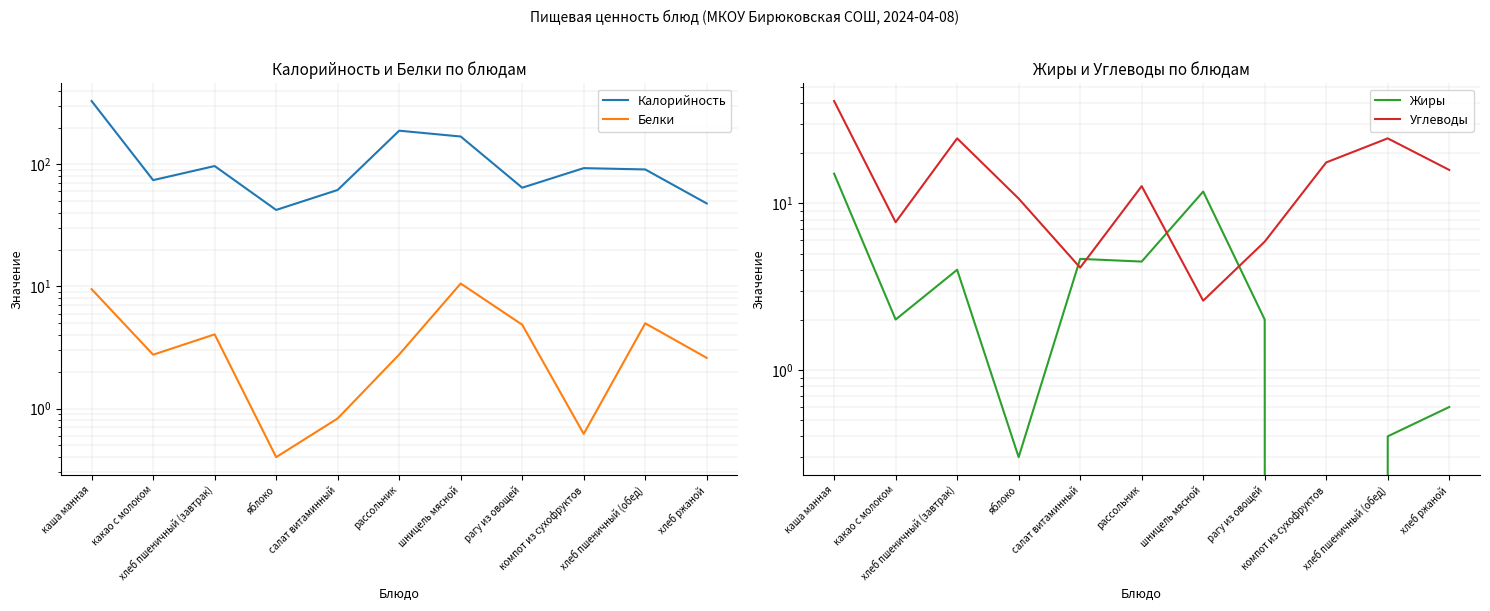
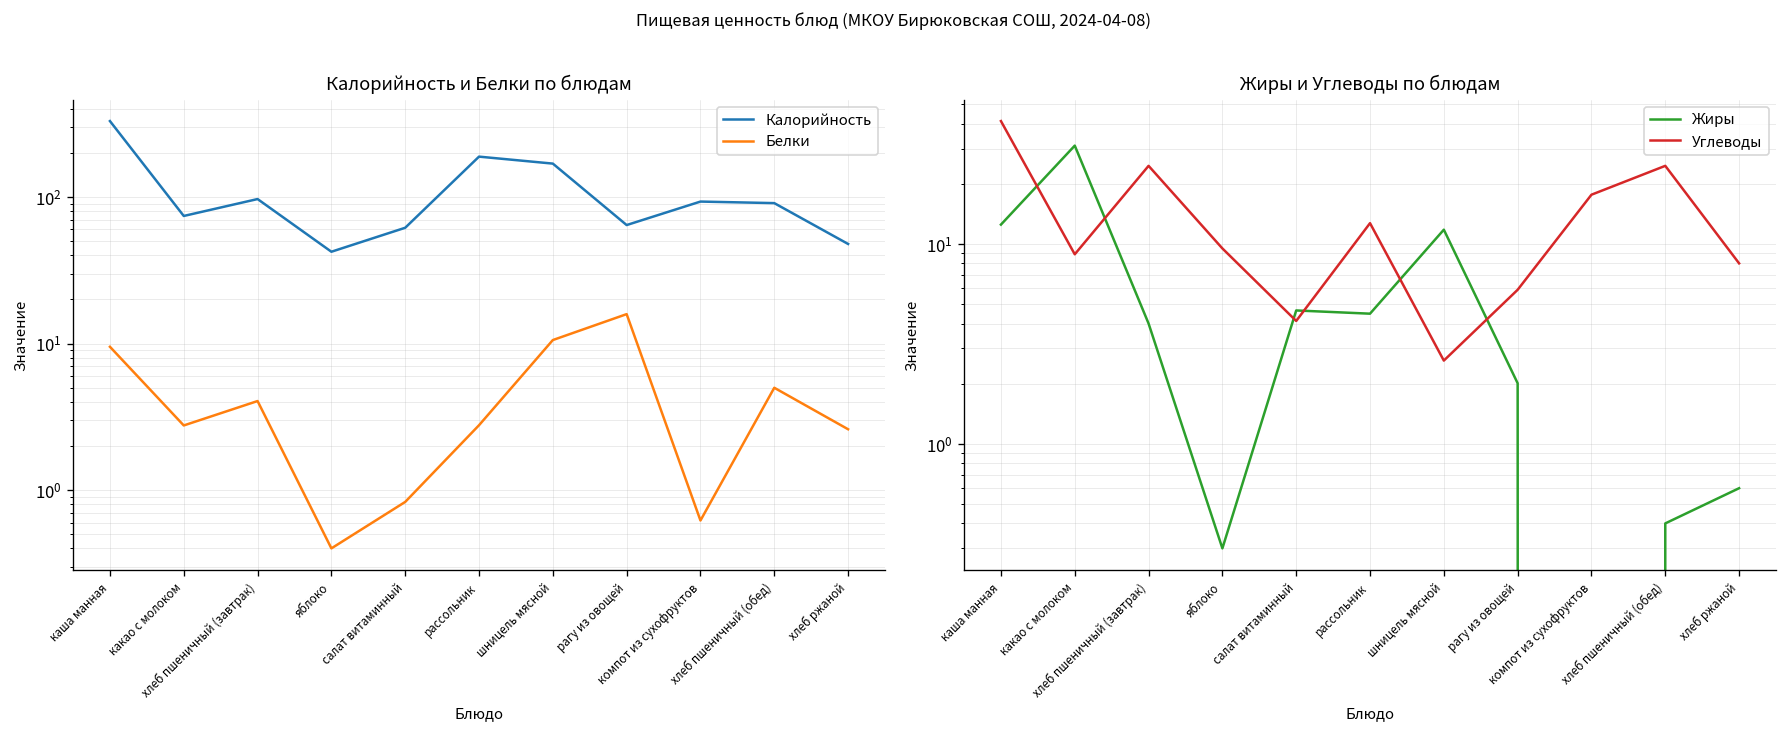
  {
    "Калорийность и Белки по блюдам": {
      "Калорийность": {
        "каша манная": 330,
        "какао с молоком": 70,
        "хлеб пшеничный (завтрак)": 100,
        "яблоко": 42,
        "салат витаминный": 60,
        "рассольник": 190,
        "шницель мясной": 170,
        "рагу из овощей": 60,
        "компот из сухофруктов": 90,
        "хлеб пшеничный (обед)": 90,
        "хлеб ржаной": 48
      },
      "Белки": {
        "каша манная": 10,
        "какао с молоком": 2.8,
        "хлеб пшеничный (завтрак)": 4.1,
        "яблоко": 0.4,
        "салат витаминный": 0.8,
        "рассольник": 2.8,
        "шницель мясной": 11,
-       "рагу из овощей": 4.9,
+       "рагу из овощей": 16,
        "компот из сухофруктов": 0.6,
        "хлеб пшеничный (обед)": 5.0,
        "хлеб ржаной": 2.6
      }
    },
    "Жиры и Углеводы по блюдам": {
      "Жиры": {
-       "каша манная": 15,
-       "какао с молоком": 2.0,
+       "каша манная": 13,
+       "какао с молоком": 31,
        "хлеб пшеничный (завтрак)": 4.0,
        "яблоко": 0.3,
        "салат витаминный": 4.7,
        "рассольник": 4.5,
        "шницель мясной": 12,
        "рагу из овощей": 2.0,
        "хлеб пшеничный (обед)": 0.4,
        "хлеб ржаной": 0.6
      },
      "Углеводы": {
        "каша манная": 41,
-       "какао с молоком": 8,
+       "какао с молоком": 9,
        "хлеб пшеничный (завтрак)": 25,
-       "яблоко": 11,
+       "яблоко": 10,
        "салат витаминный": 4,
        "рассольник": 13,
        "шницель мясной": 2.6,
        "рагу из овощей": 6,
        "компот из сухофруктов": 18,
        "хлеб пшеничный (обед)": 25,
-       "хлеб ржаной": 16
+       "хлеб ржаной": 8
      }
    }
  }
